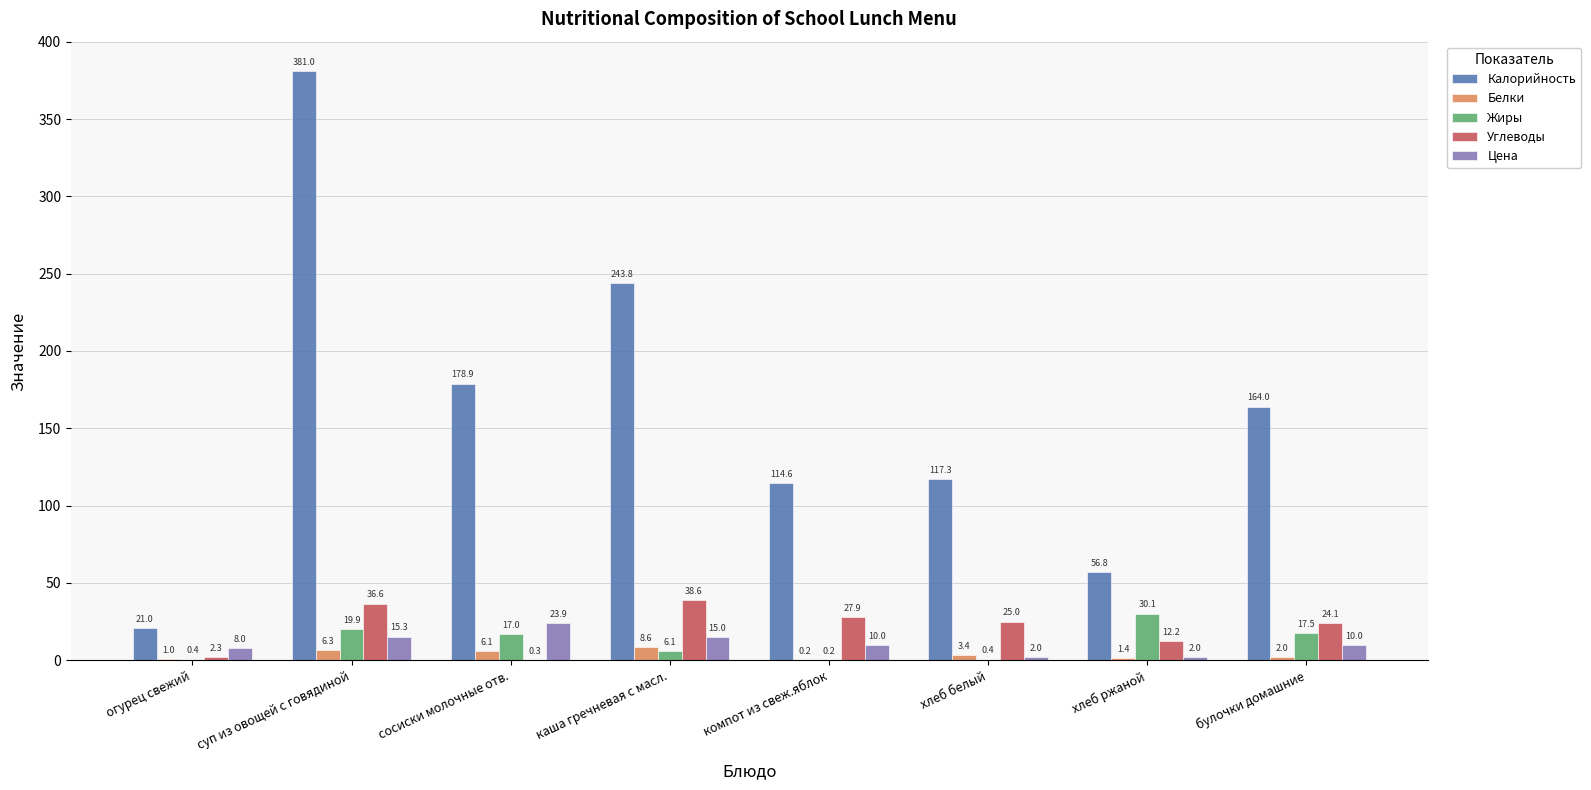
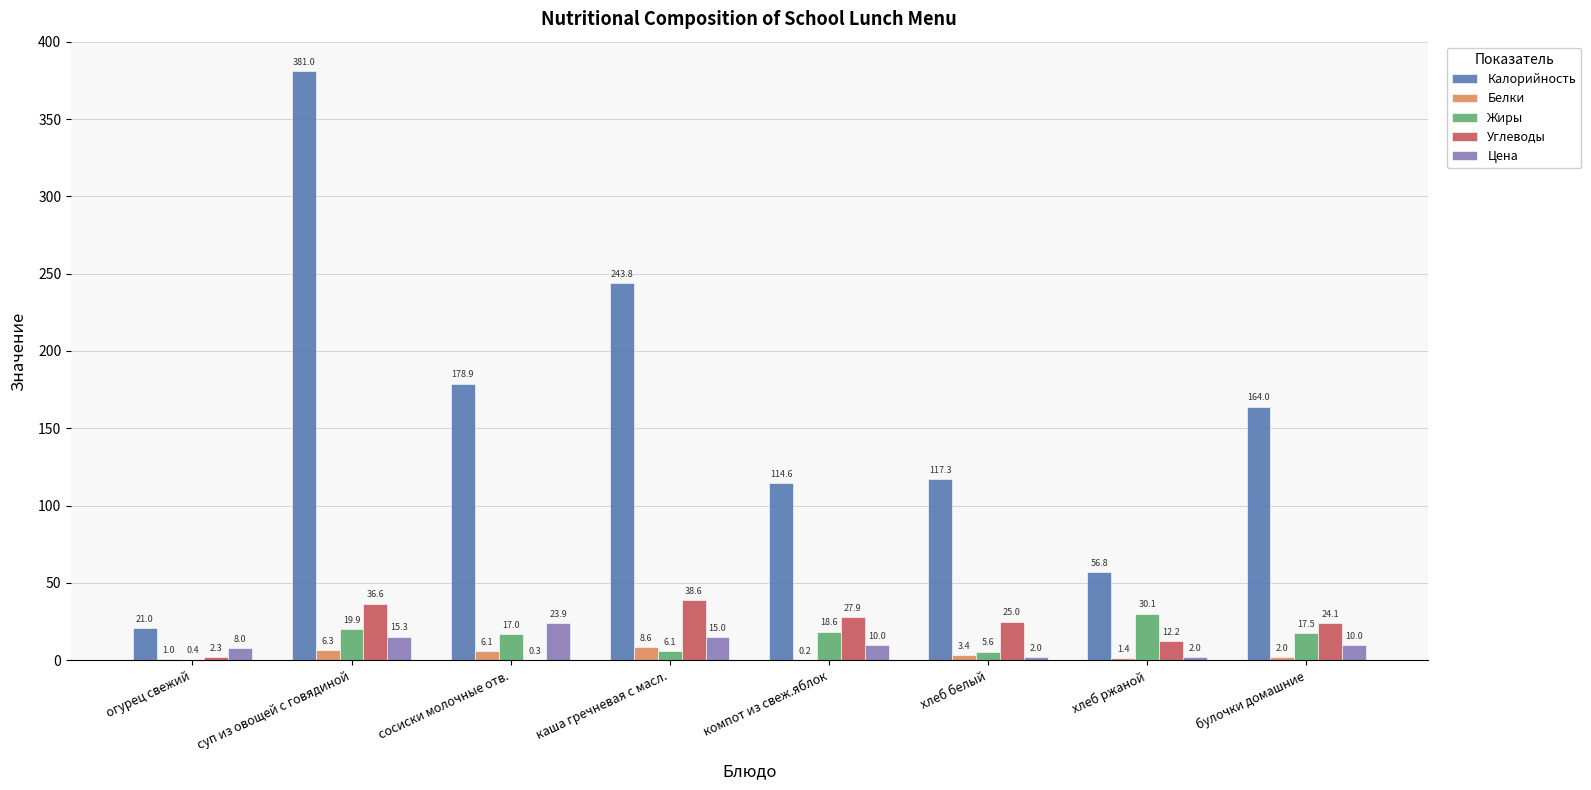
  {
    "Жиры": {
      "огурец свежий": 0.4,
      "суп из овощей с говядиной": 19.9,
      "сосиски молочные отв.": 17.0,
      "каша гречневая с масл.": 6.1,
-     "компот из свеж.яблок": 0.2,
-     "хлеб белый": 0.4,
+     "компот из свеж.яблок": 18.6,
+     "хлеб белый": 5.6,
      "хлеб ржаной": 30.1,
      "булочки домашние": 17.5
    }
  }
